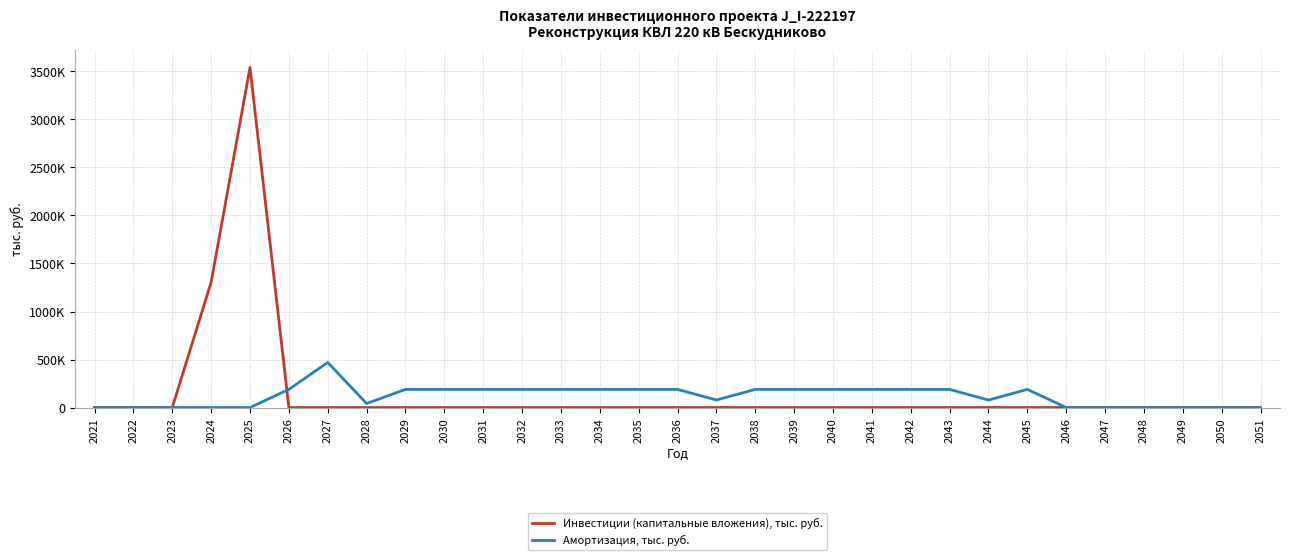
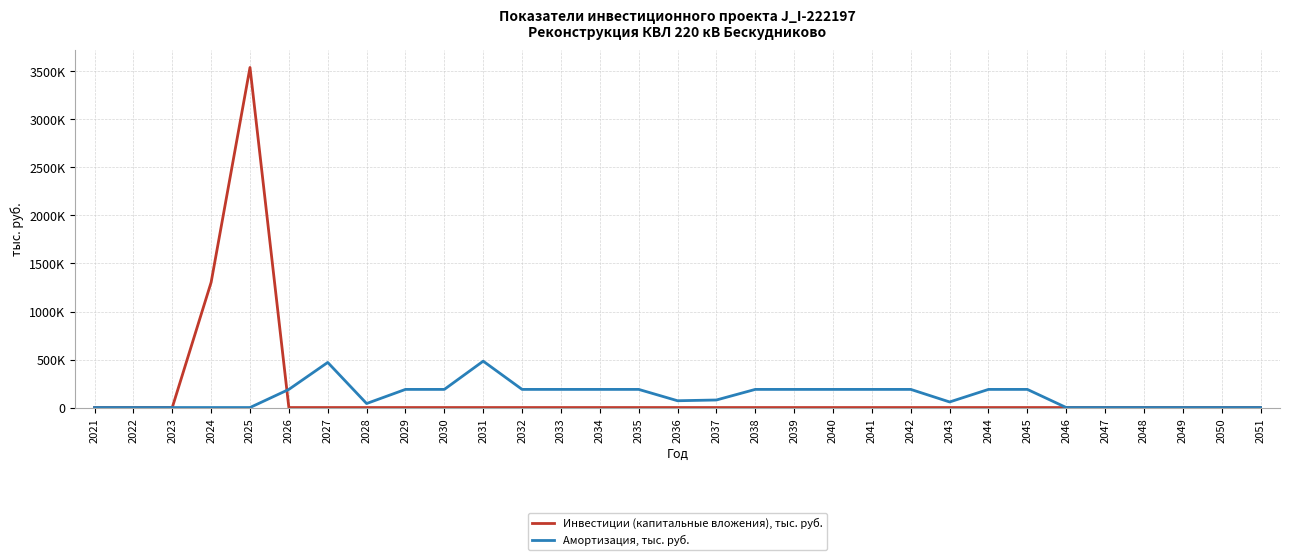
  {
    "Инвестиции (капитальные вложения), тыс. руб.": {
      "2024": 1300000,
      "2025": 3500000,
      "2026": 0,
      "2027": 0,
      "2028": 0,
      "2029": 0,
      "2030": 0,
      "2031": 0,
      "2032": 0,
      "2033": 0,
      "2034": 0,
      "2035": 0,
      "2036": 0,
      "2037": 0,
      "2038": 0,
      "2039": 0,
      "2040": 0,
      "2041": 0,
      "2042": 0,
      "2043": 0,
      "2044": 0,
      "2045": 0
    },
    "Амортизация, тыс. руб.": {
      "2024": 0,
      "2025": 0,
      "2026": 200000,
      "2027": 500000,
      "2028": 0,
      "2029": 200000,
      "2030": 200000,
-     "2031": 200000,
+     "2031": 500000,
      "2032": 200000,
      "2033": 200000,
      "2034": 200000,
      "2035": 200000,
-     "2036": 200000,
+     "2036": 100000,
      "2037": 100000,
      "2038": 200000,
      "2039": 200000,
      "2040": 200000,
      "2041": 200000,
      "2042": 200000,
-     "2043": 200000,
-     "2044": 100000,
+     "2043": 100000,
+     "2044": 200000,
      "2045": 200000
    }
  }
